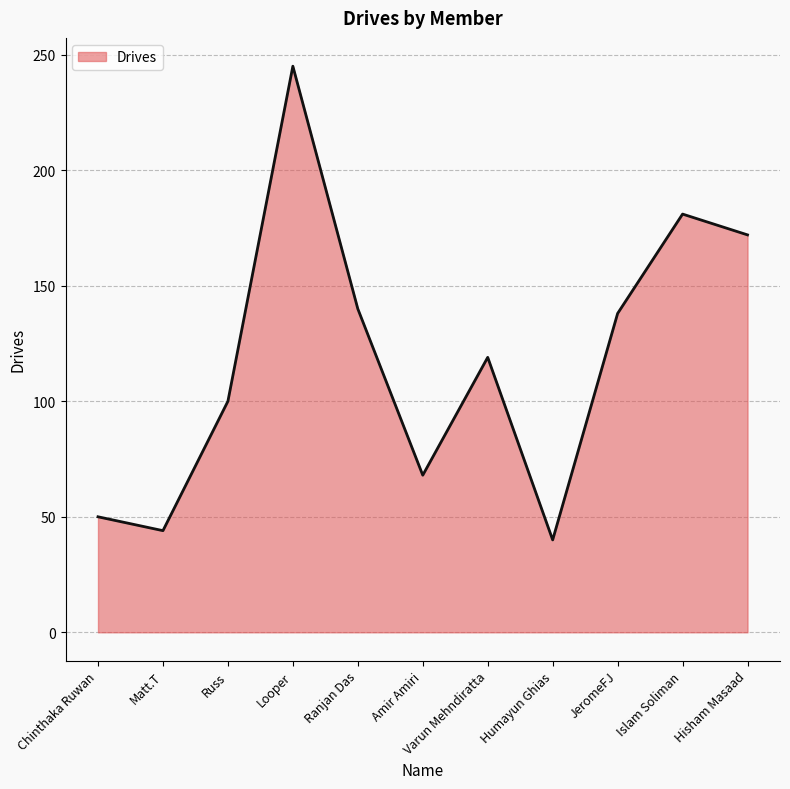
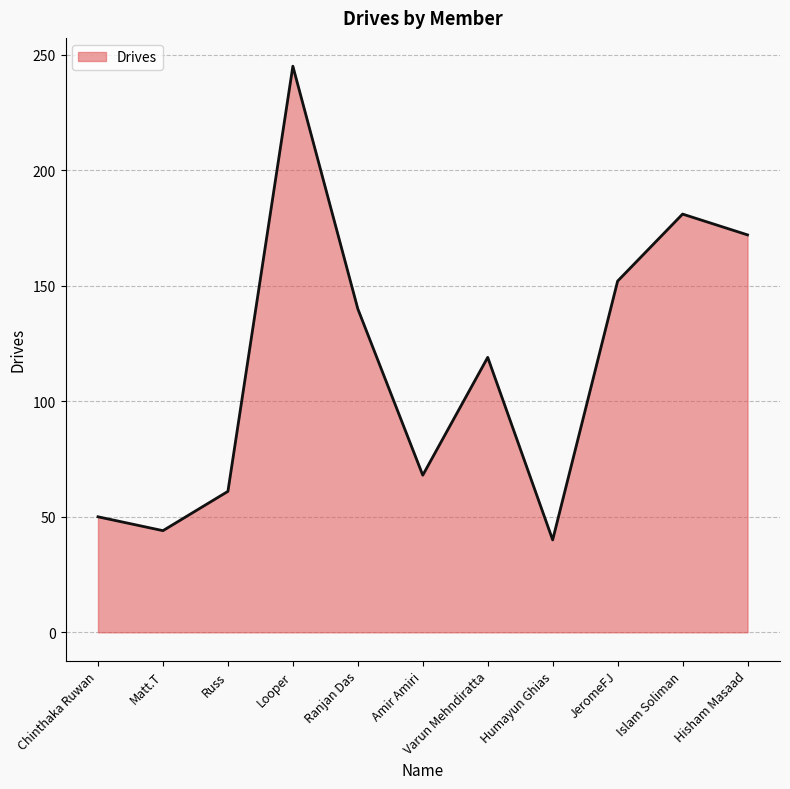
  {
    "Chinthaka Ruwan": 50,
    "Matt.T": 44,
-   "Russ": 100,
+   "Russ": 61,
    "Looper": 245,
    "Ranjan Das": 140,
    "Amir Amiri": 68,
    "Varun Mehndiratta": 119,
    "Humayun Ghias": 40,
-   "JeromeFJ": 138,
+   "JeromeFJ": 152,
    "Islam Soliman": 181,
    "Hisham Masaad": 172
  }
